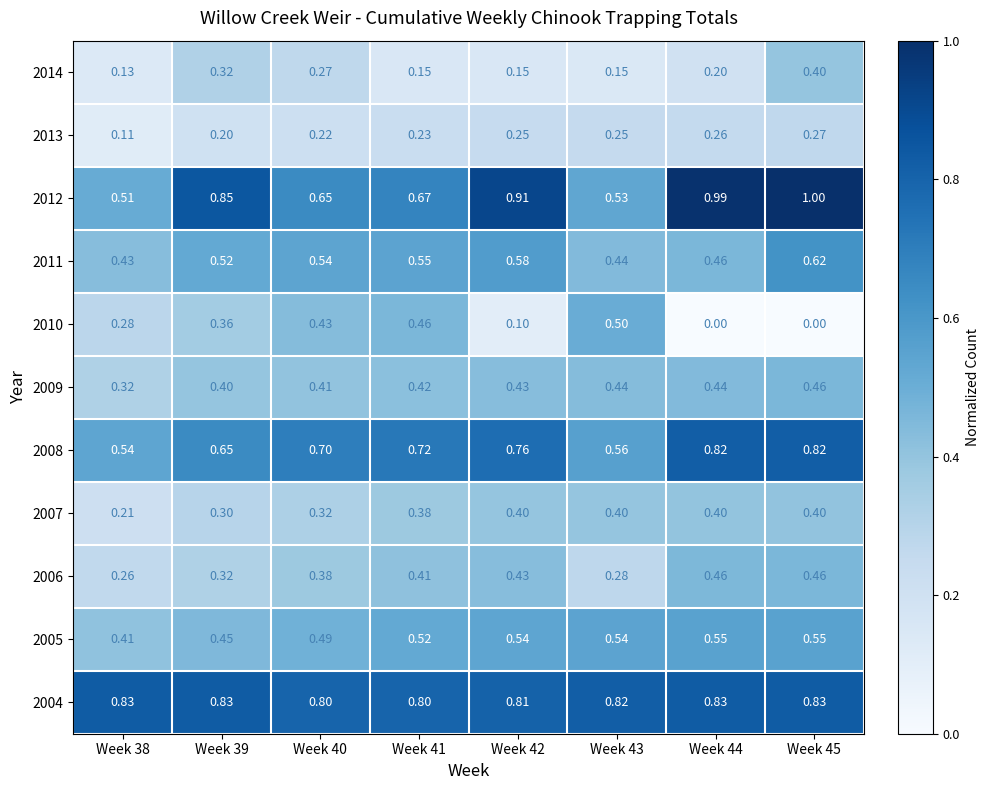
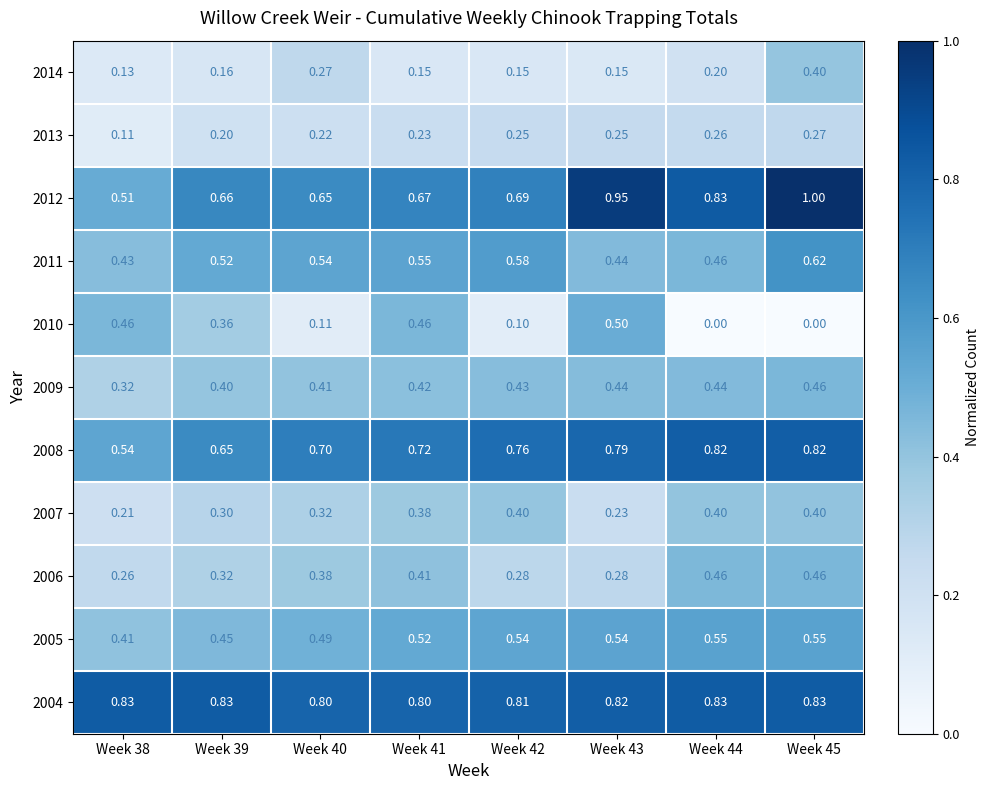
  {
    "2014": {
      "Week 38": 0.13,
-     "Week 39": 0.32,
+     "Week 39": 0.16,
      "Week 40": 0.27,
      "Week 41": 0.15,
      "Week 42": 0.15,
      "Week 43": 0.15,
      "Week 44": 0.20,
      "Week 45": 0.40
    },
    "2013": {
      "Week 38": 0.11,
      "Week 39": 0.20,
      "Week 40": 0.22,
      "Week 41": 0.23,
      "Week 42": 0.25,
      "Week 43": 0.25,
      "Week 44": 0.26,
      "Week 45": 0.27
    },
    "2012": {
      "Week 38": 0.51,
-     "Week 39": 0.85,
+     "Week 39": 0.66,
      "Week 40": 0.65,
      "Week 41": 0.67,
-     "Week 42": 0.91,
-     "Week 43": 0.53,
-     "Week 44": 0.99,
+     "Week 42": 0.69,
+     "Week 43": 0.95,
+     "Week 44": 0.83,
      "Week 45": 1.00
    },
    "2011": {
      "Week 38": 0.43,
      "Week 39": 0.52,
      "Week 40": 0.54,
      "Week 41": 0.55,
      "Week 42": 0.58,
      "Week 43": 0.44,
      "Week 44": 0.46,
      "Week 45": 0.62
    },
    "2010": {
-     "Week 38": 0.28,
+     "Week 38": 0.46,
      "Week 39": 0.36,
-     "Week 40": 0.43,
+     "Week 40": 0.11,
      "Week 41": 0.46,
      "Week 42": 0.10,
      "Week 43": 0.50,
      "Week 44": 0.00,
      "Week 45": 0.00
    },
    "2009": {
      "Week 38": 0.32,
      "Week 39": 0.40,
      "Week 40": 0.41,
      "Week 41": 0.42,
      "Week 42": 0.43,
      "Week 43": 0.44,
      "Week 44": 0.44,
      "Week 45": 0.46
    },
    "2008": {
      "Week 38": 0.54,
      "Week 39": 0.65,
      "Week 40": 0.70,
      "Week 41": 0.72,
      "Week 42": 0.76,
-     "Week 43": 0.56,
+     "Week 43": 0.79,
      "Week 44": 0.82,
      "Week 45": 0.82
    },
    "2007": {
      "Week 38": 0.21,
      "Week 39": 0.30,
      "Week 40": 0.32,
      "Week 41": 0.38,
      "Week 42": 0.40,
-     "Week 43": 0.40,
+     "Week 43": 0.23,
      "Week 44": 0.40,
      "Week 45": 0.40
    },
    "2006": {
      "Week 38": 0.26,
      "Week 39": 0.32,
      "Week 40": 0.38,
      "Week 41": 0.41,
-     "Week 42": 0.43,
+     "Week 42": 0.28,
      "Week 43": 0.28,
      "Week 44": 0.46,
      "Week 45": 0.46
    },
    "2005": {
      "Week 38": 0.41,
      "Week 39": 0.45,
      "Week 41": 0.52,
      "Week 42": 0.54,
      "Week 43": 0.54,
      "Week 44": 0.55,
      "Week 45": 0.55
    },
    "2004": {
      "Week 38": 0.83,
      "Week 39": 0.83,
      "Week 40": 0.80,
      "Week 41": 0.80,
      "Week 42": 0.81,
      "Week 43": 0.82,
      "Week 44": 0.83,
      "Week 45": 0.83
    }
  }
